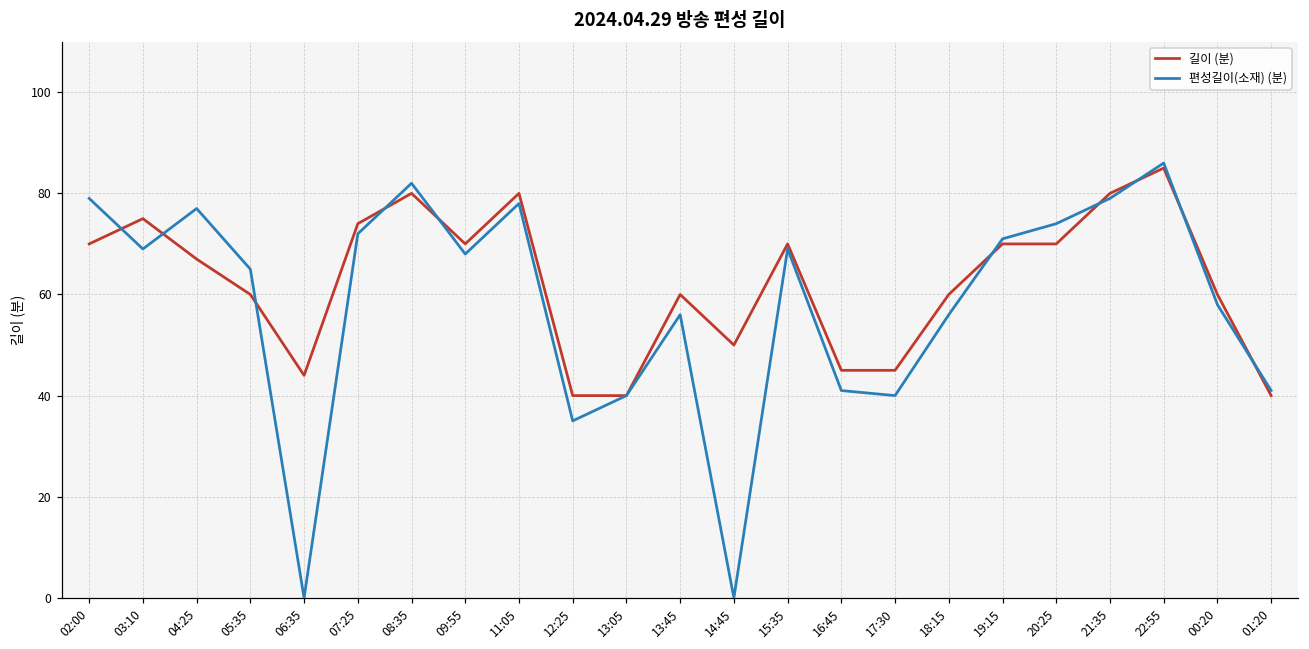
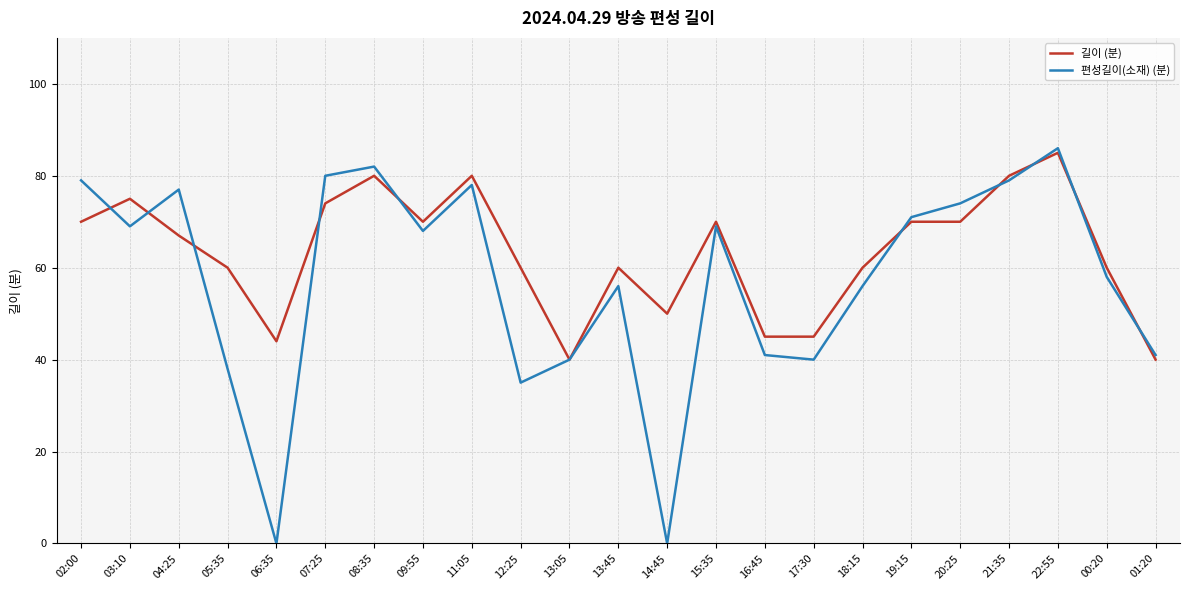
  {
    "길이 (분)": {
      "02:00": 70,
      "03:10": 75,
      "04:25": 67,
      "05:35": 60,
      "06:35": 44,
      "07:25": 74,
      "08:35": 80,
      "09:55": 70,
      "11:05": 80,
-     "12:25": 40,
+     "12:25": 60,
      "13:45": 60,
      "14:45": 50,
      "15:35": 70,
      "16:45": 45,
      "17:30": 45,
      "18:15": 60,
      "19:15": 70,
      "20:25": 70,
      "21:35": 80,
      "22:55": 85,
      "00:20": 60,
      "01:20": 40
    },
    "편성길이(소재) (분)": {
      "02:00": 79,
      "03:10": 69,
      "04:25": 77,
-     "05:35": 65,
+     "05:35": 38,
      "06:35": 0,
-     "07:25": 72,
+     "07:25": 80,
      "08:35": 82,
      "09:55": 68,
      "11:05": 78,
      "12:25": 35,
      "13:45": 56,
      "14:45": 0,
      "15:35": 69,
      "16:45": 41,
      "17:30": 40,
      "18:15": 56,
      "19:15": 71,
      "20:25": 74,
      "21:35": 79,
      "22:55": 86,
      "00:20": 58,
      "01:20": 41
    }
  }
